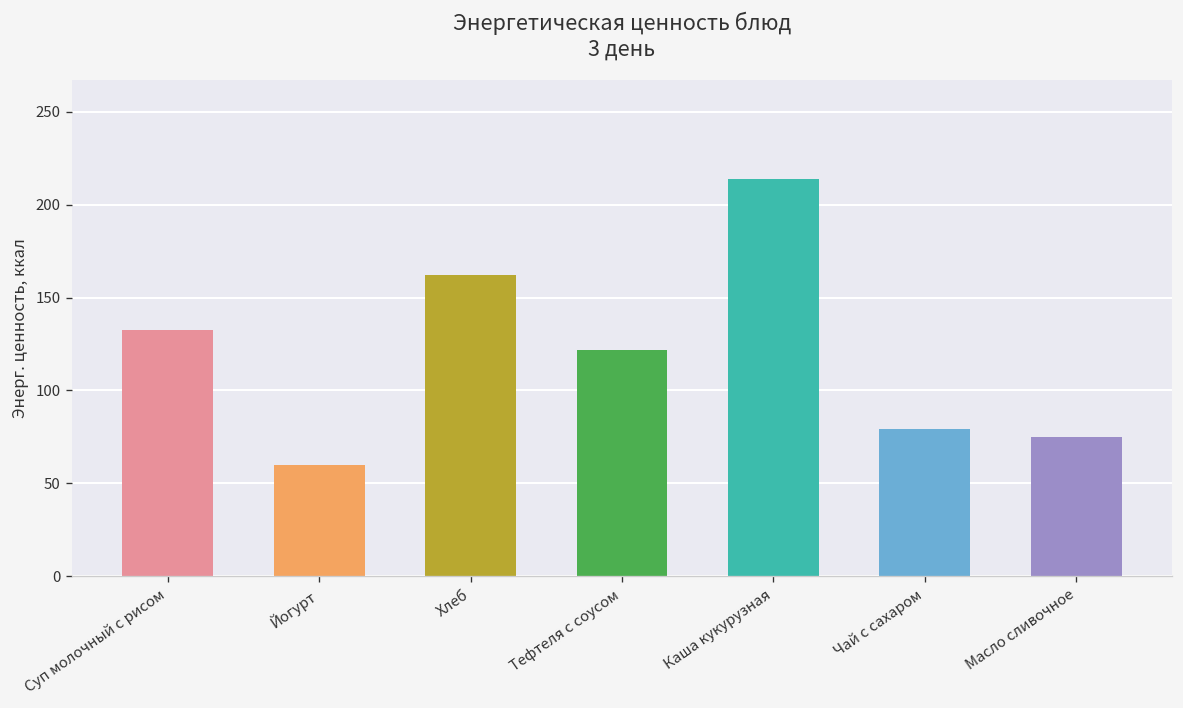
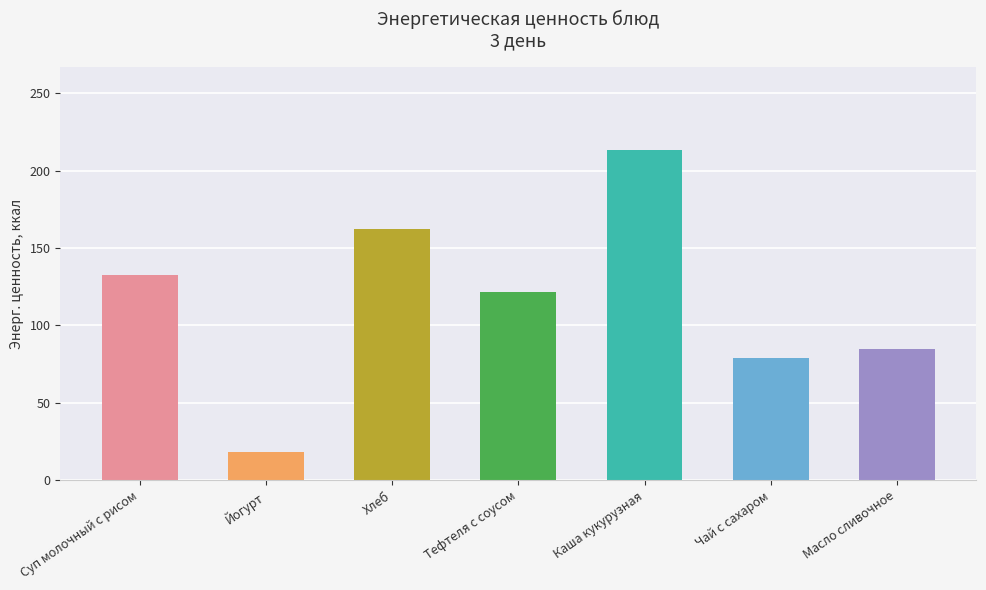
  {
    "Суп молочный с рисом": 132,
-   "Йогурт": 60,
+   "Йогурт": 18,
    "Хлеб": 162,
    "Тефтеля с соусом": 122,
    "Каша кукурузная": 214,
    "Чай с сахаром": 79,
-   "Масло сливочное": 75
+   "Масло сливочное": 85
  }
